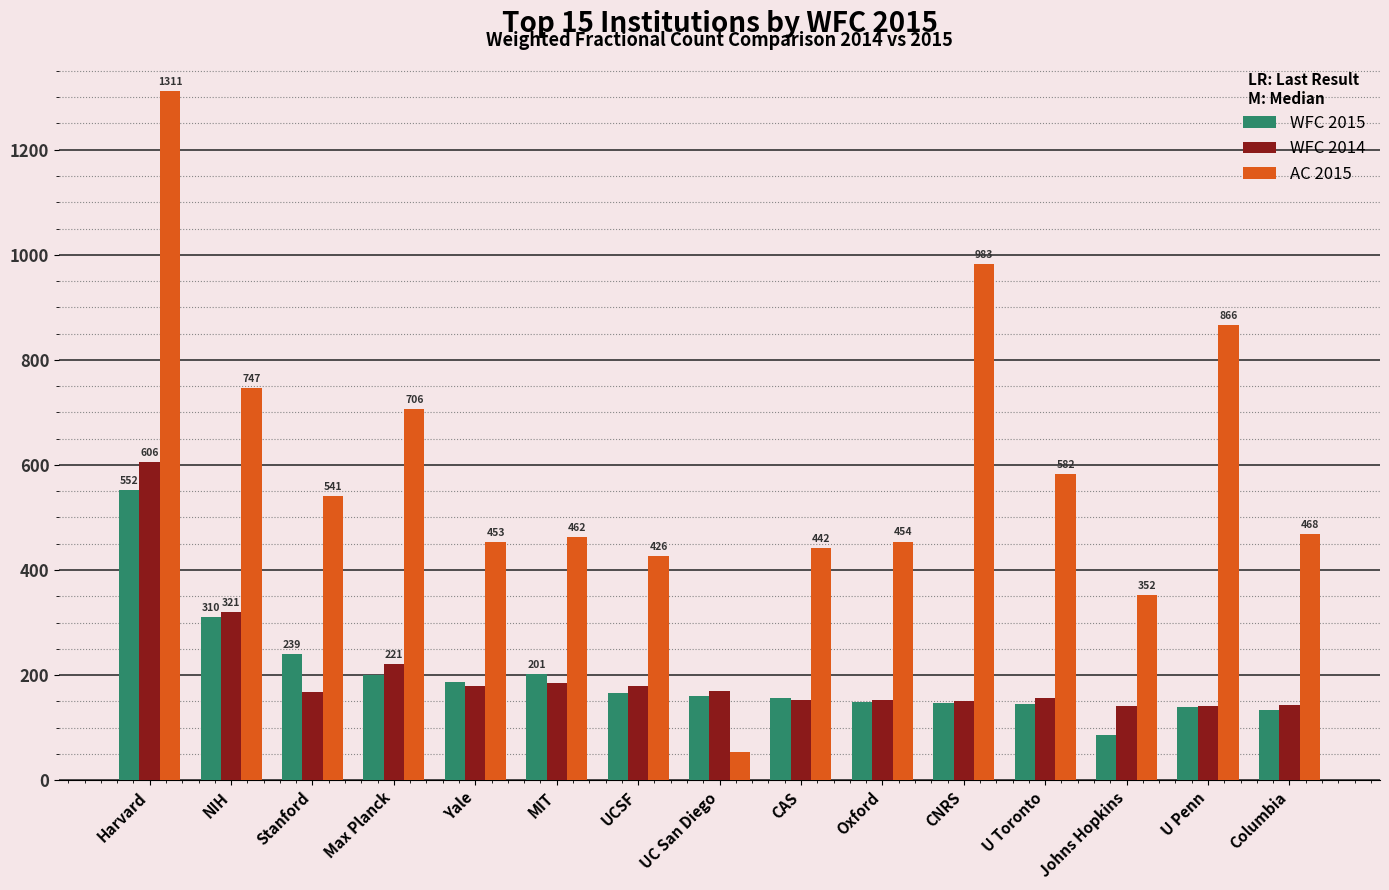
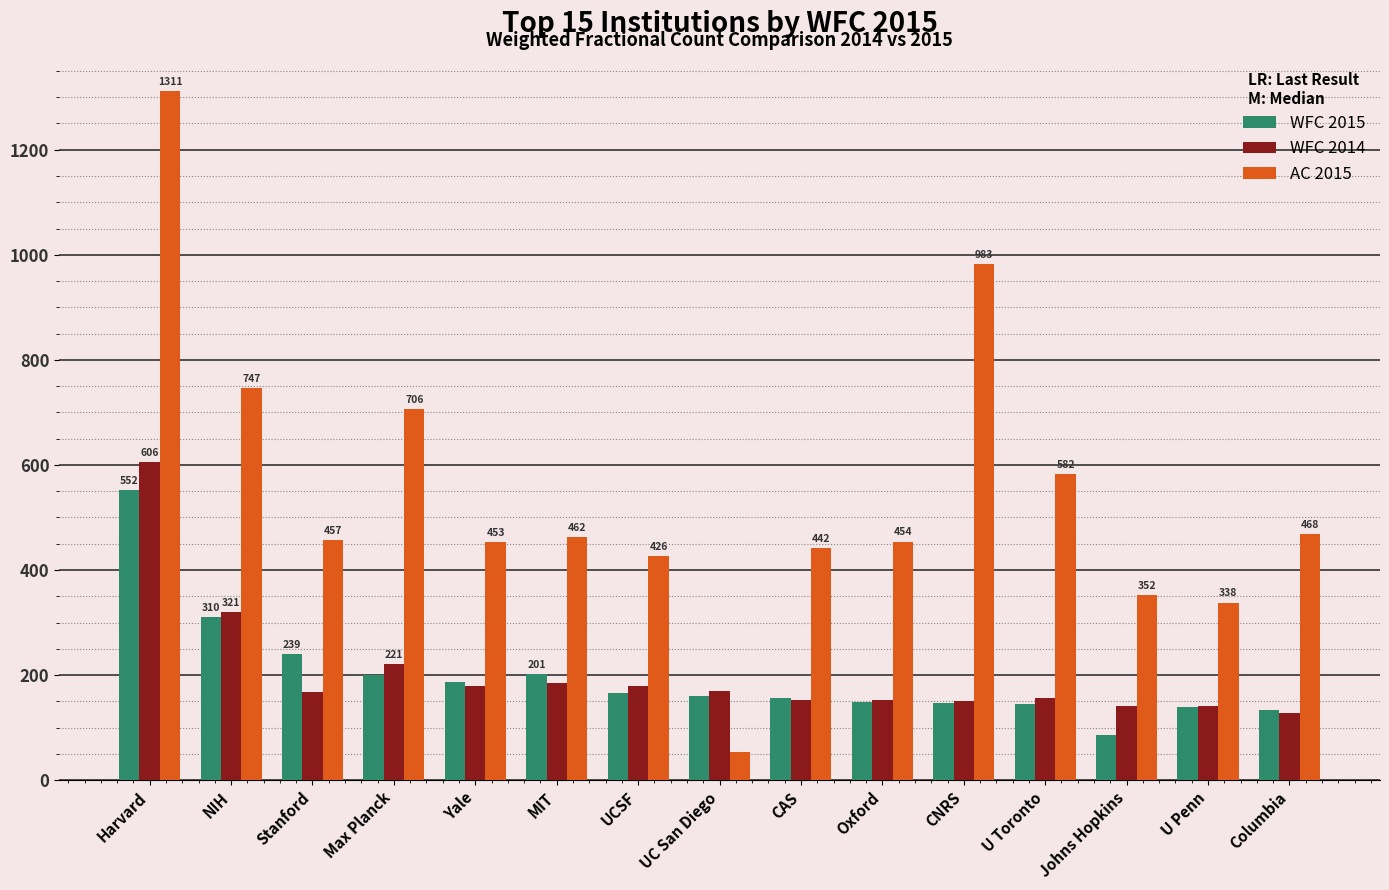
  {
    "WFC 2015": {
      "Harvard": 552,
      "NIH": 310,
      "Stanford": 239,
      "MIT": 201
    },
    "WFC 2014": {
      "Stanford": 170,
      "Yale": 180,
      "MIT": 190,
      "UCSF": 180,
      "UC San Diego": 170,
      "CAS": 150,
      "Oxford": 150,
      "CNRS": 150,
      "U Toronto": 160,
      "Johns Hopkins": 140,
      "U Penn": 140,
-     "Columbia": 140
+     "Columbia": 130
    },
    "AC 2015": {
      "Harvard": 1311,
      "NIH": 747,
-     "Stanford": 541,
+     "Stanford": 457,
      "Max Planck": 706,
      "Yale": 453,
      "MIT": 462,
      "UCSF": 426,
      "CAS": 442,
      "Oxford": 454,
      "CNRS": 983,
      "U Toronto": 582,
      "Johns Hopkins": 352,
-     "U Penn": 866,
+     "U Penn": 338,
      "Columbia": 468
    }
  }
